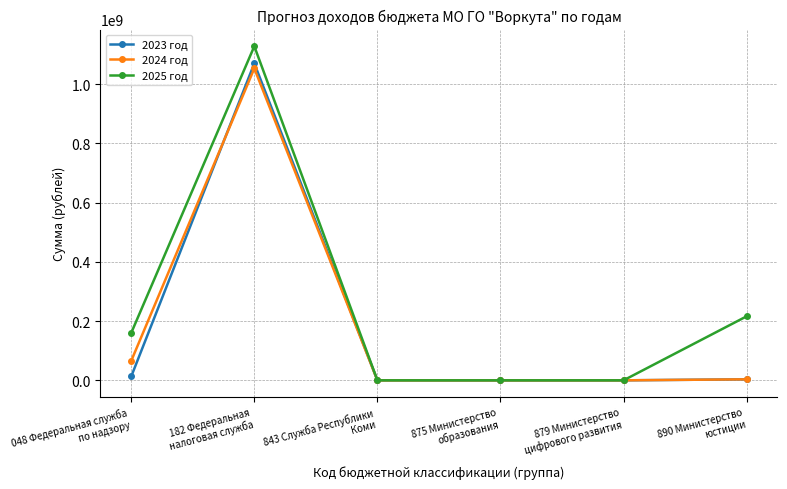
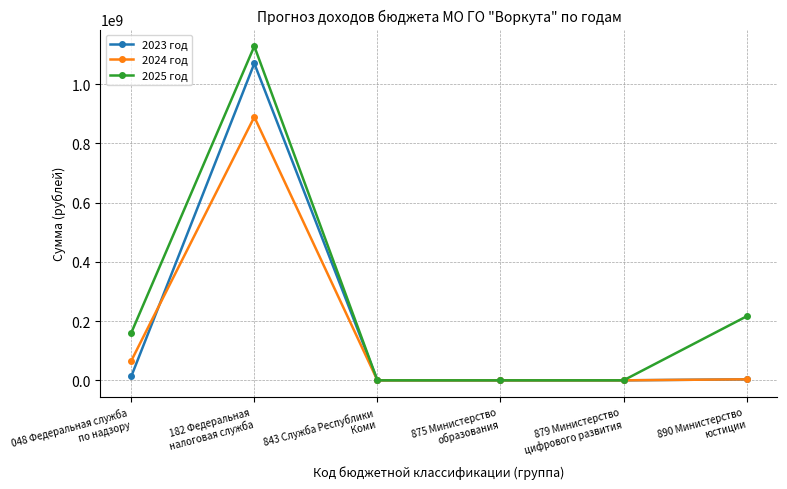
  {
    "2023 год": {
      "048 Федеральная служба по надзору": 10000000,
      "182 Федеральная налоговая служба": 1070000000
    },
    "2024 год": {
      "048 Федеральная служба по надзору": 70000000,
-     "182 Федеральная налоговая служба": 1050000000
+     "182 Федеральная налоговая служба": 890000000
    },
    "2025 год": {
      "048 Федеральная служба по надзору": 160000000,
      "182 Федеральная налоговая служба": 1130000000,
      "890 Министерство юстиции": 220000000
    }
  }
